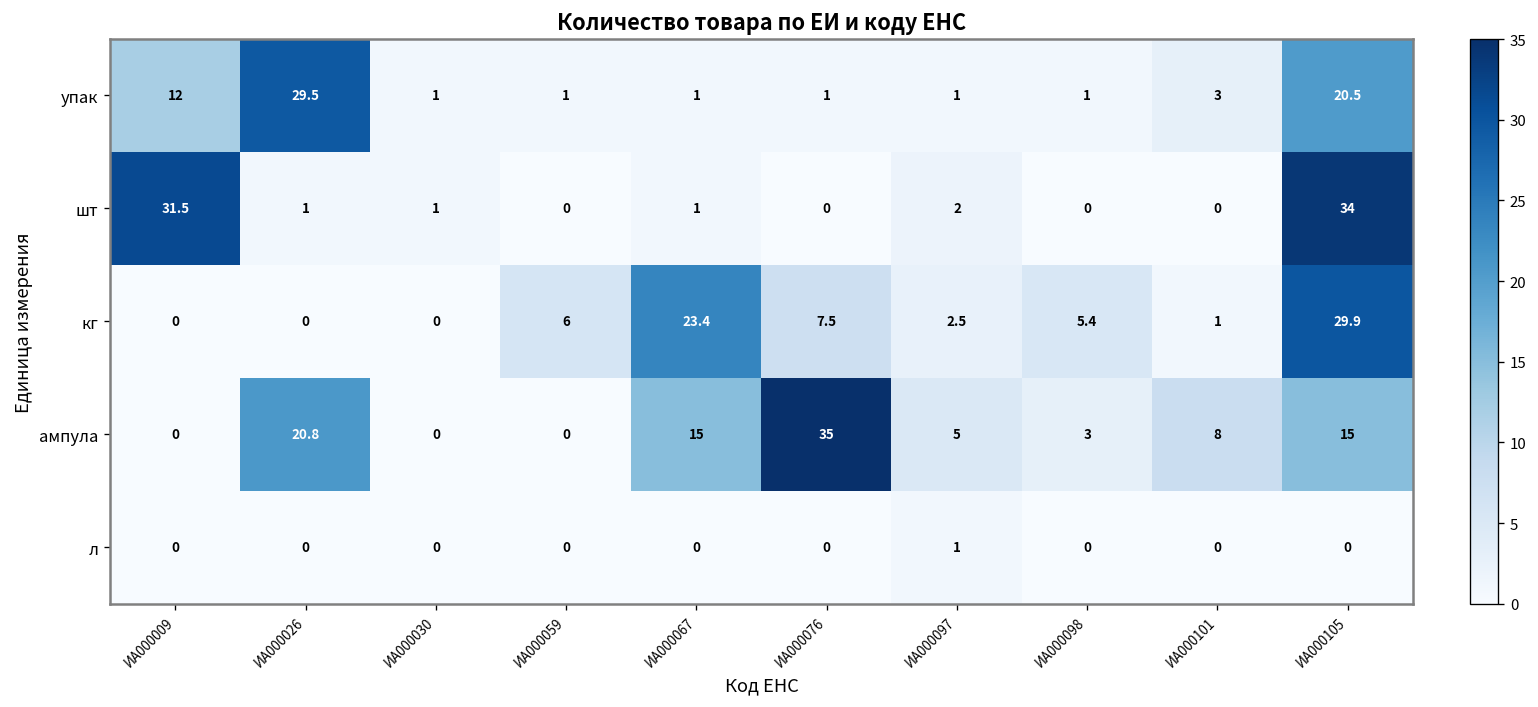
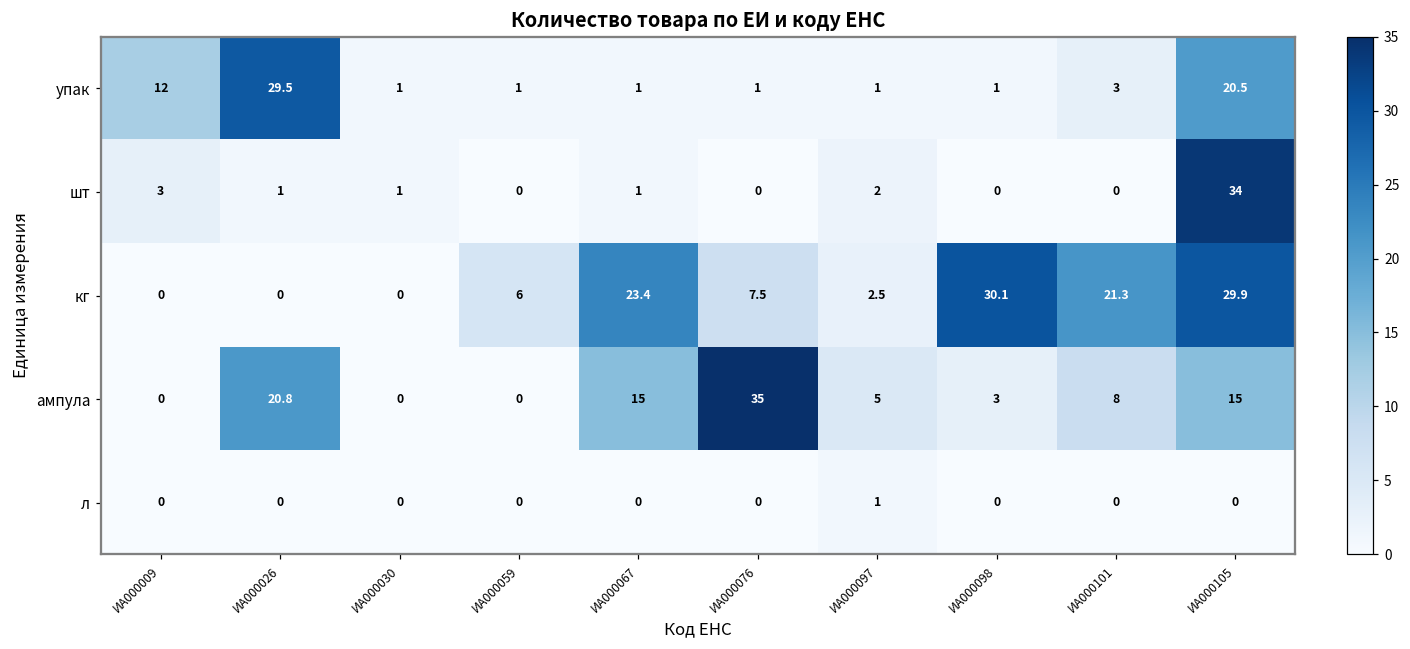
  {
    "упак": {
      "ИА000009": 12,
      "ИА000026": 29.5,
      "ИА000030": 1,
      "ИА000059": 1,
      "ИА000067": 1,
      "ИА000076": 1,
      "ИА000097": 1,
      "ИА000098": 1,
      "ИА000101": 3,
      "ИА000105": 20.5
    },
    "шт": {
-     "ИА000009": 31.5,
+     "ИА000009": 3,
      "ИА000026": 1,
      "ИА000030": 1,
      "ИА000059": 0,
      "ИА000067": 1,
      "ИА000076": 0,
      "ИА000097": 2,
      "ИА000098": 0,
      "ИА000101": 0,
      "ИА000105": 34
    },
    "кг": {
      "ИА000009": 0,
      "ИА000026": 0,
      "ИА000030": 0,
      "ИА000059": 6,
      "ИА000067": 23.4,
      "ИА000076": 7.5,
      "ИА000097": 2.5,
-     "ИА000098": 5.4,
-     "ИА000101": 1,
+     "ИА000098": 30.1,
+     "ИА000101": 21.3,
      "ИА000105": 29.9
    },
    "ампула": {
      "ИА000009": 0,
      "ИА000026": 20.8,
      "ИА000030": 0,
      "ИА000059": 0,
      "ИА000067": 15,
      "ИА000076": 35,
      "ИА000097": 5,
      "ИА000098": 3,
      "ИА000101": 8,
      "ИА000105": 15
    },
    "л": {
      "ИА000009": 0,
      "ИА000026": 0,
      "ИА000030": 0,
      "ИА000059": 0,
      "ИА000067": 0,
      "ИА000076": 0,
      "ИА000097": 1,
      "ИА000098": 0,
      "ИА000101": 0,
      "ИА000105": 0
    }
  }
